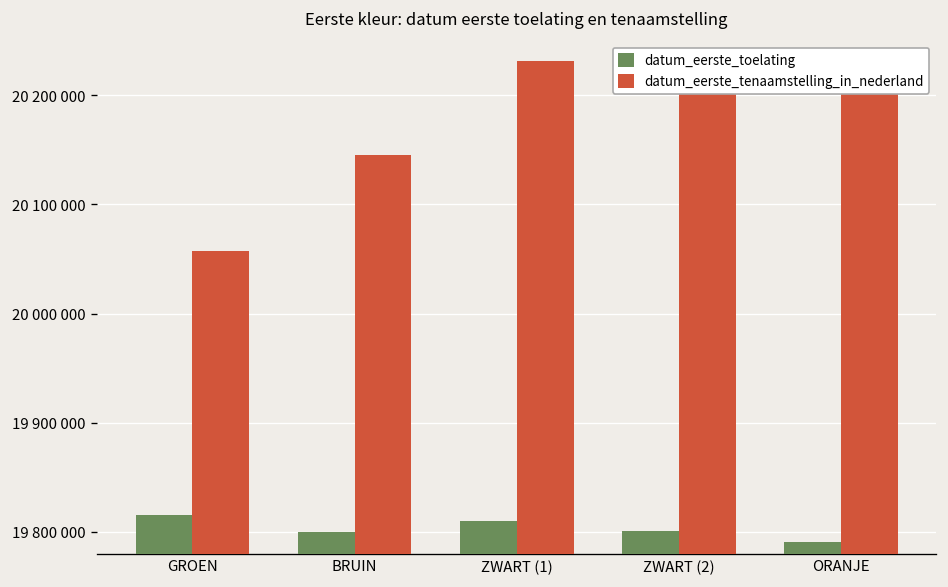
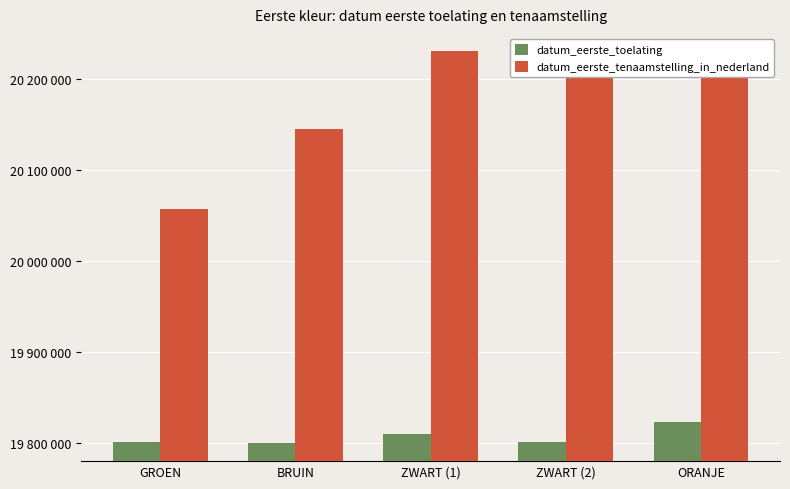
  {
    "datum_eerste_toelating": {
-     "GROEN": 19810000,
+     "GROEN": 19800000,
      "BRUIN": 19800000,
      "ZWART (1)": 19810000,
      "ZWART (2)": 19800000,
-     "ORANJE": 19790000
+     "ORANJE": 19820000
    },
    "datum_eerste_tenaamstelling_in_nederland": {
      "GROEN": 20060000,
      "BRUIN": 20150000,
      "ZWART (1)": 20230000
    }
  }
